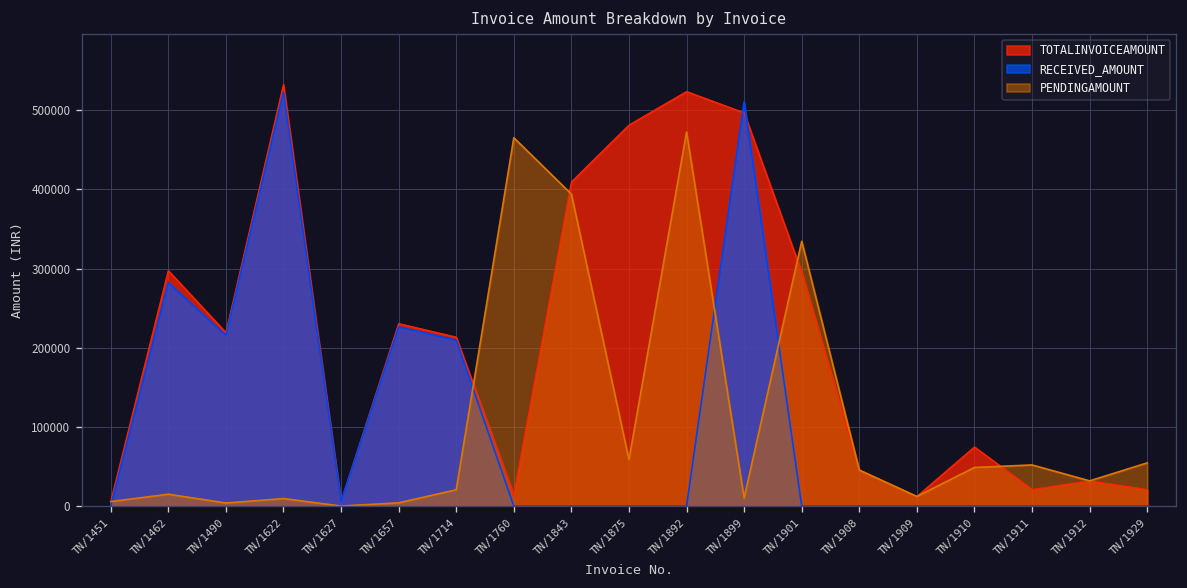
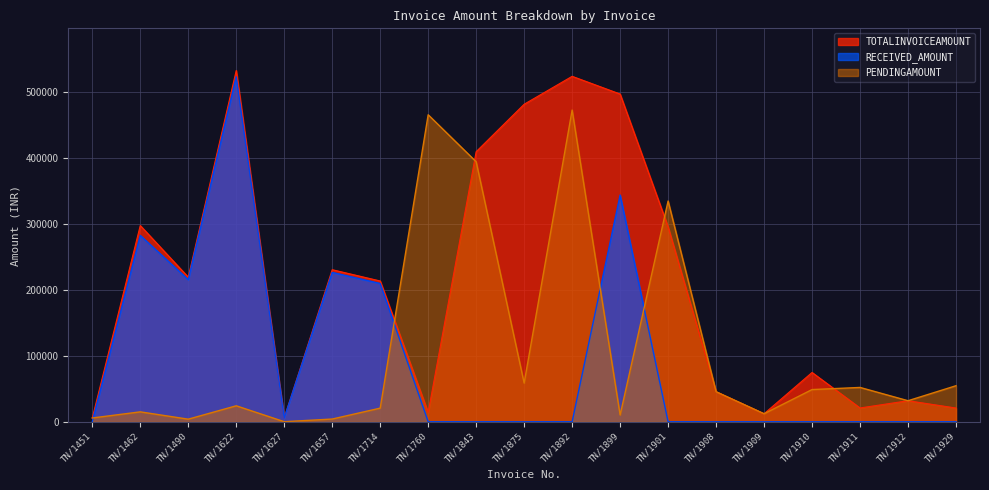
  {
    "TOTALINVOICEAMOUNT": {
      "TN/1462": 300000,
      "TN/1490": 220000,
      "TN/1622": 530000,
      "TN/1657": 230000,
      "TN/1760": 10000,
      "TN/1843": 410000,
      "TN/1875": 480000,
      "TN/1892": 520000,
      "TN/1899": 500000,
      "TN/1901": 300000,
      "TN/1910": 70000,
      "TN/1911": 20000,
      "TN/1929": 20000
    },
    "RECEIVED_AMOUNT": {
      "TN/1451": 0,
      "TN/1462": 280000,
      "TN/1490": 220000,
      "TN/1622": 520000,
      "TN/1657": 230000,
      "TN/1760": 0,
      "TN/1843": 0,
      "TN/1875": 0,
      "TN/1892": 0,
-     "TN/1899": 510000,
+     "TN/1899": 340000,
      "TN/1901": 0,
      "TN/1908": 0,
      "TN/1909": 0,
      "TN/1910": 0,
      "TN/1911": 0,
      "TN/1912": 0,
      "TN/1929": 0
    },
    "PENDINGAMOUNT": {
      "TN/1462": 20000,
      "TN/1490": 0,
-     "TN/1622": 10000,
+     "TN/1622": 20000,
      "TN/1627": 0,
      "TN/1657": 0,
      "TN/1714": 20000,
      "TN/1760": 470000,
      "TN/1843": 390000,
      "TN/1875": 60000,
      "TN/1892": 470000,
      "TN/1899": 10000,
      "TN/1901": 330000,
      "TN/1910": 50000,
      "TN/1911": 50000,
      "TN/1929": 50000
    }
  }
